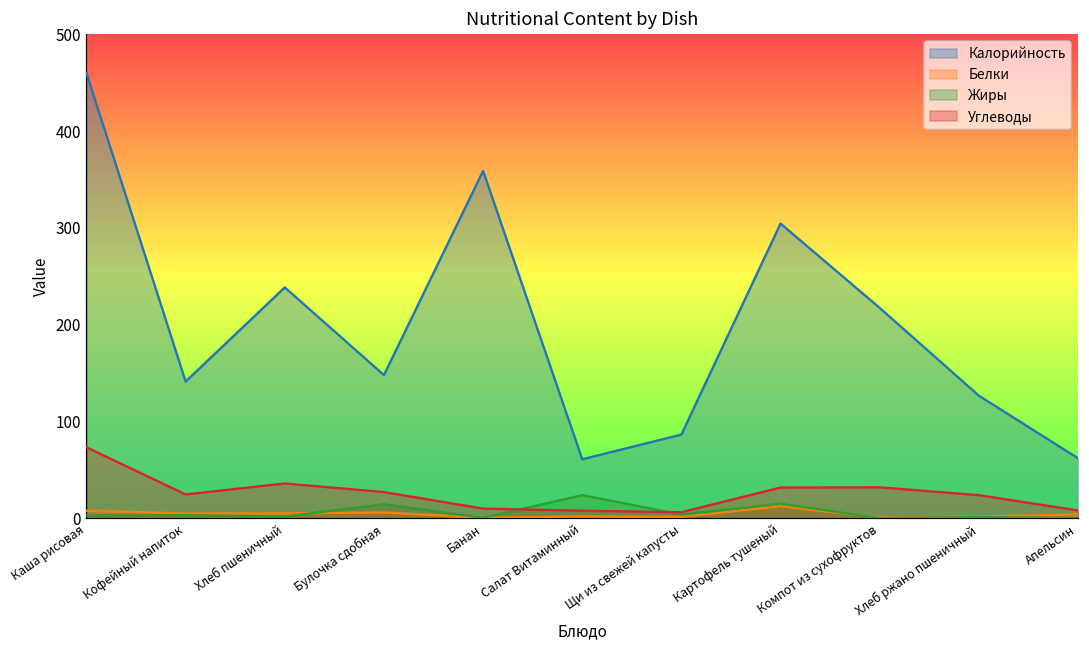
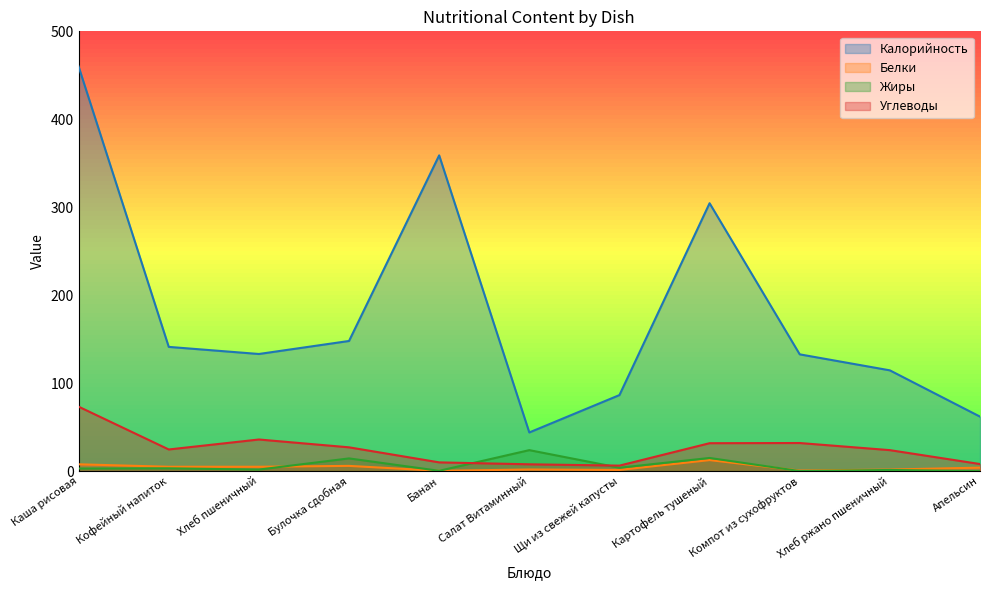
  {
    "Калорийность": {
      "Каша рисовая": 460,
      "Кофейный напиток": 140,
-     "Хлеб пшеничный": 240,
+     "Хлеб пшеничный": 130,
      "Булочка сдобная": 150,
      "Банан": 360,
-     "Салат Витаминный": 60,
+     "Салат Витаминный": 40,
      "Щи из свежей капусты": 90,
      "Картофель тушеный": 300,
-     "Компот из сухофруктов": 220,
-     "Хлеб ржано пшеничный": 130,
+     "Компот из сухофруктов": 130,
+     "Хлеб ржано пшеничный": 110,
      "Апельсин": 60
    },
    "Жиры": {
      "Каша рисовая": 0,
      "Хлеб пшеничный": 0,
      "Булочка сдобная": 10,
      "Салат Витаминный": 20,
      "Апельсин": 0
    }
  }
